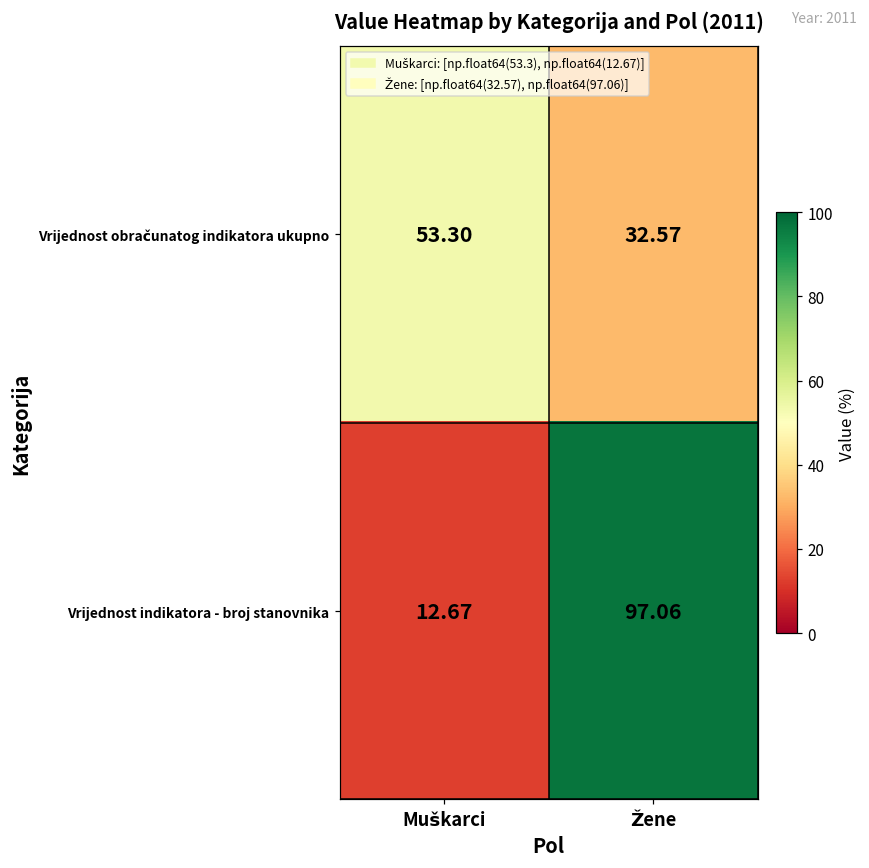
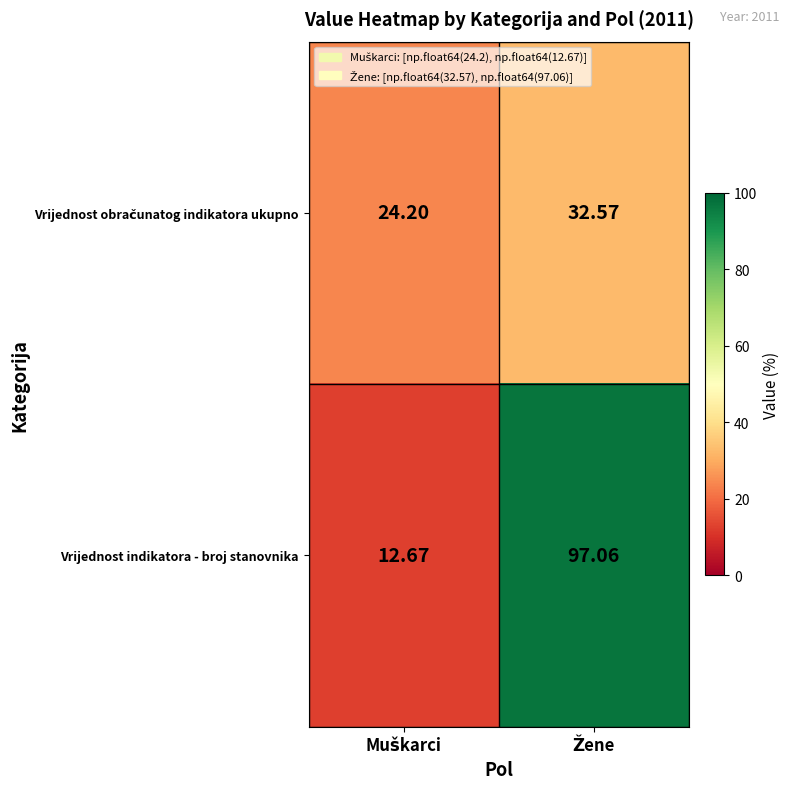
  {
    "Vrijednost obračunatog indikatora ukupno": {
-     "Muškarci": 53.30,
+     "Muškarci": 24.20,
      "Žene": 32.57
    },
    "Vrijednost indikatora - broj stanovnika": {
      "Muškarci": 12.67,
      "Žene": 97.06
    }
  }
